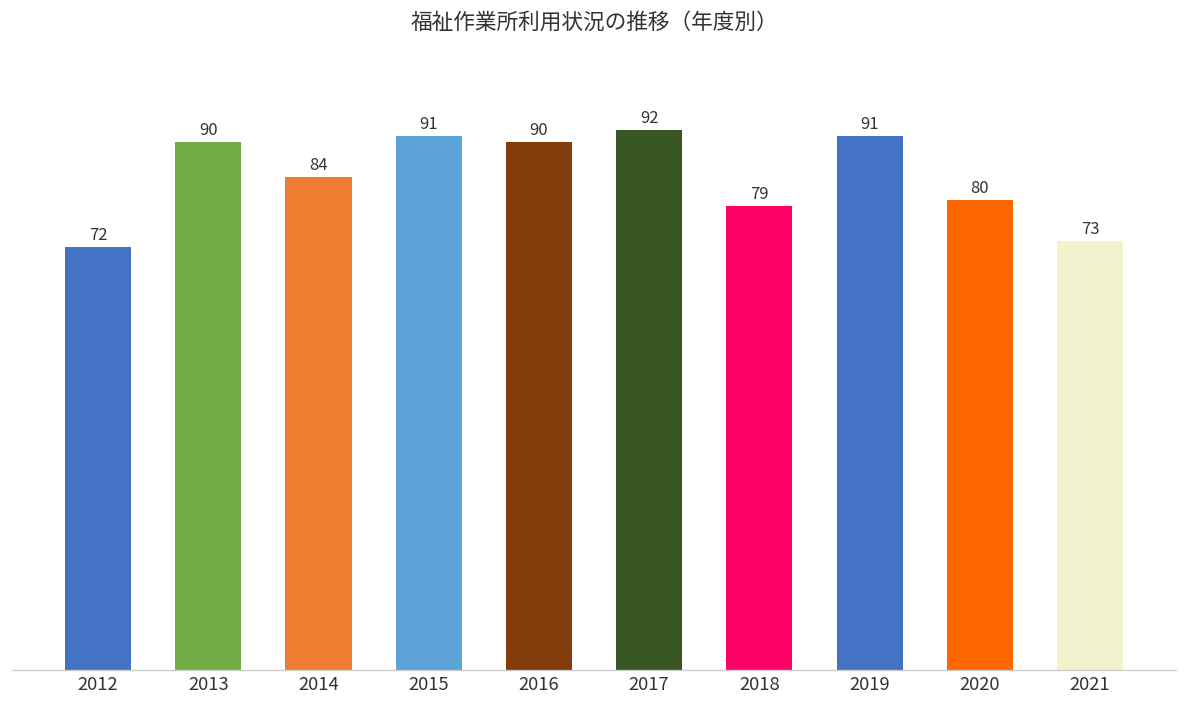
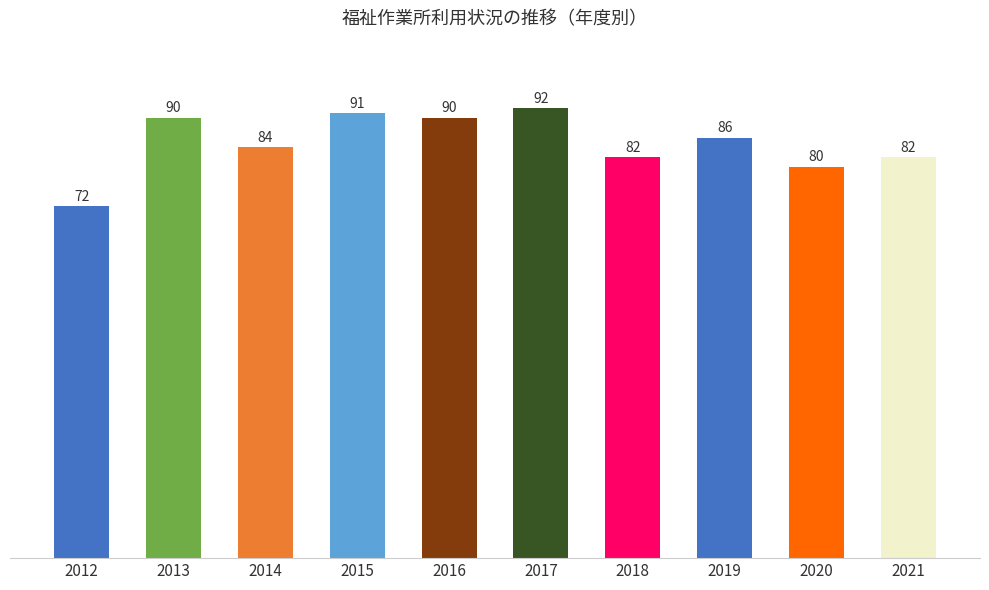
  {
    "2012": 72,
    "2013": 90,
    "2014": 84,
    "2015": 91,
    "2016": 90,
    "2017": 92,
-   "2018": 79,
-   "2019": 91,
+   "2018": 82,
+   "2019": 86,
    "2020": 80,
-   "2021": 73
+   "2021": 82
  }
